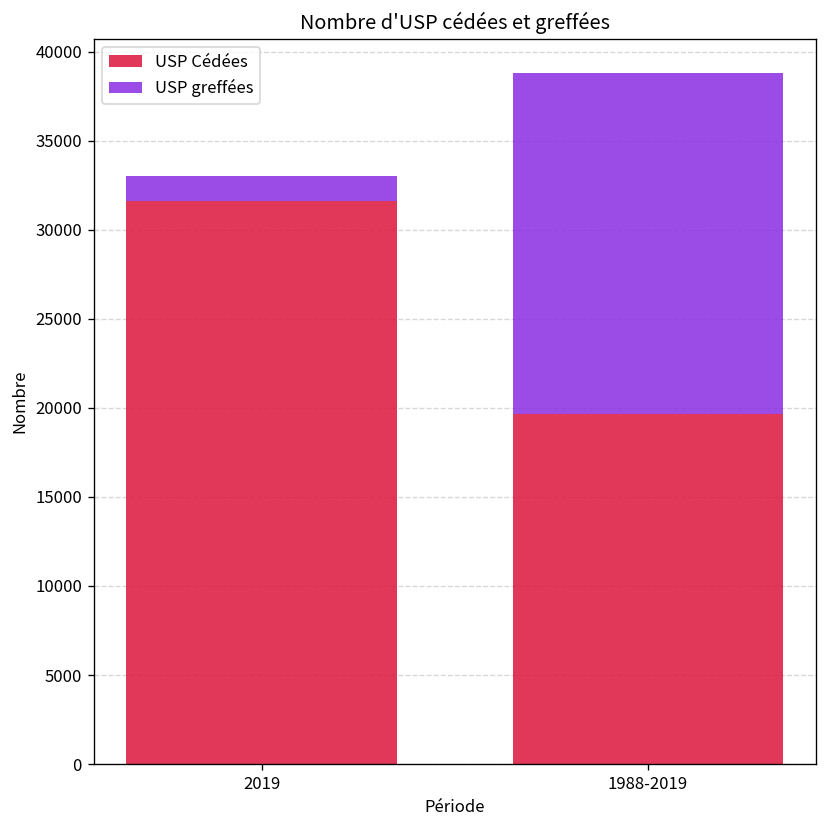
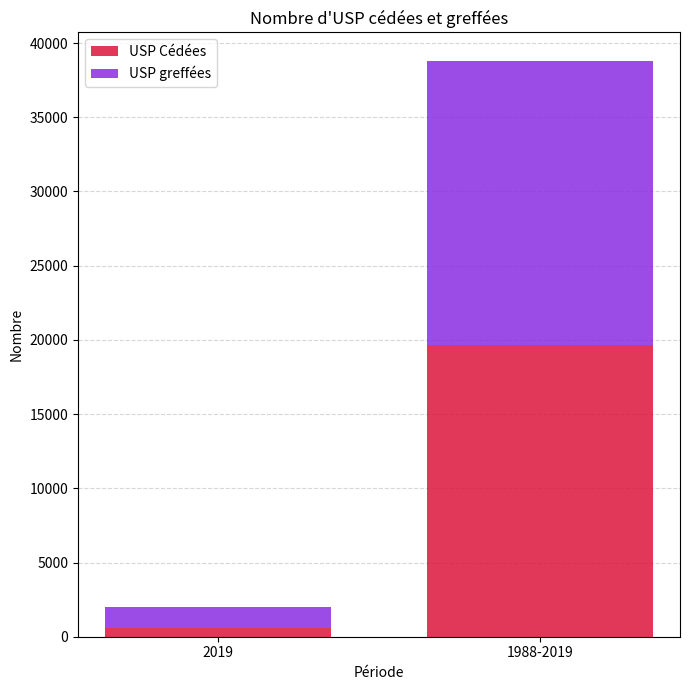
  {
    "USP Cédées": {
-     "2019": 31600,
+     "2019": 600,
      "1988-2019": 19600
    },
    "USP greffées": {
      "2019": 1400,
      "1988-2019": 19100
    }
  }
